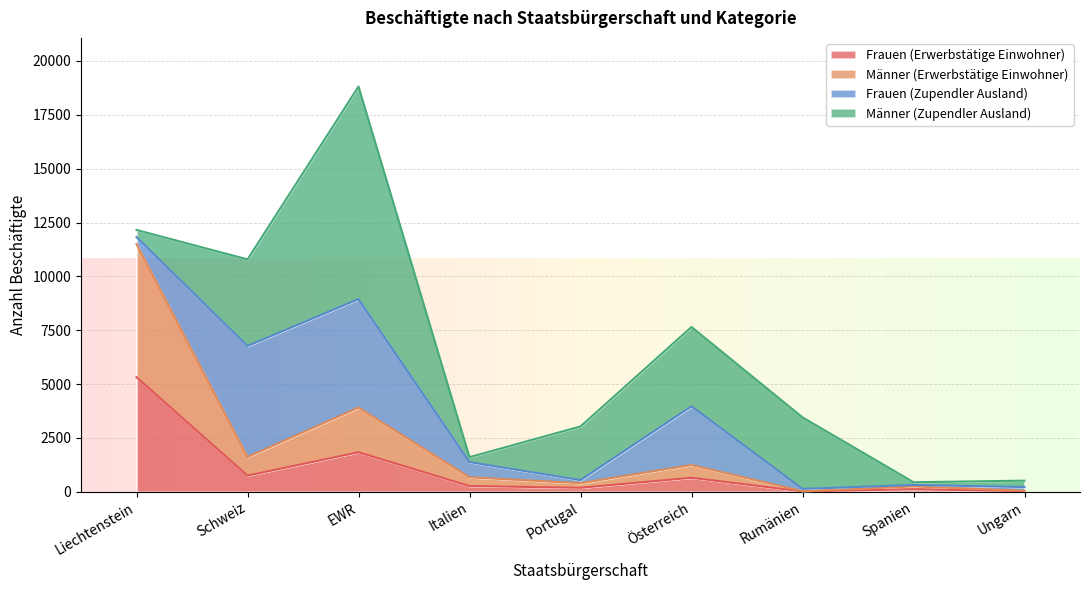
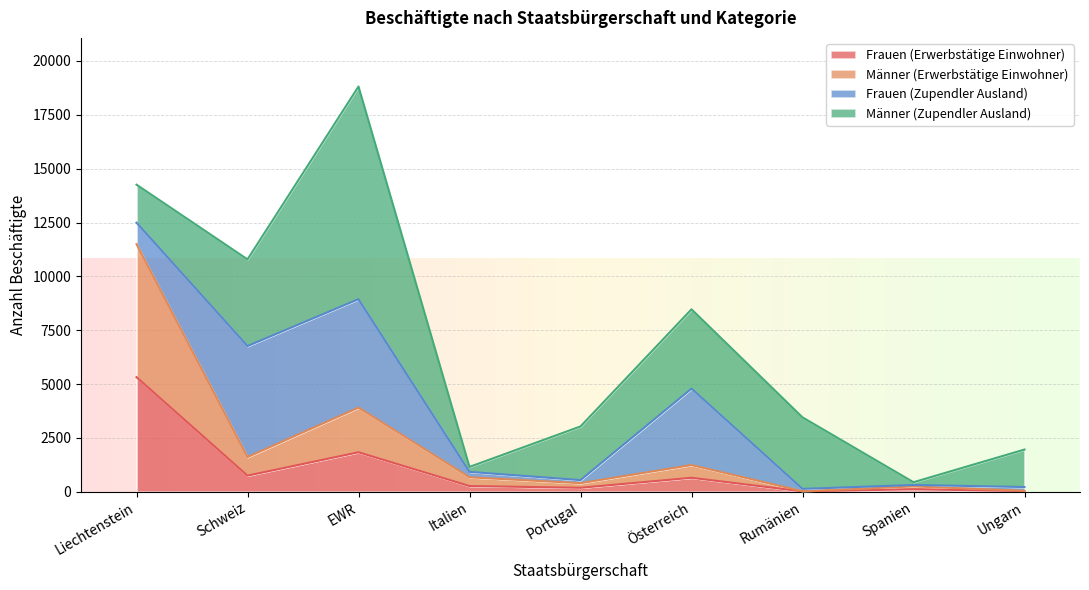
  {
    "Frauen (Zupendler Ausland)": {
-     "Liechtenstein": 300,
+     "Liechtenstein": 1000,
      "Schweiz": 5200,
      "EWR": 5000,
-     "Italien": 700,
+     "Italien": 300,
      "Portugal": 100,
-     "Österreich": 2700,
+     "Österreich": 3500,
      "Ungarn": 200
    },
    "Männer (Zupendler Ausland)": {
-     "Liechtenstein": 300,
+     "Liechtenstein": 1800,
      "Schweiz": 4000,
      "EWR": 9900,
      "Italien": 200,
      "Portugal": 2500,
      "Österreich": 3700,
      "Rumänien": 3300,
      "Spanien": 100,
-     "Ungarn": 300
+     "Ungarn": 1700
    }
  }
